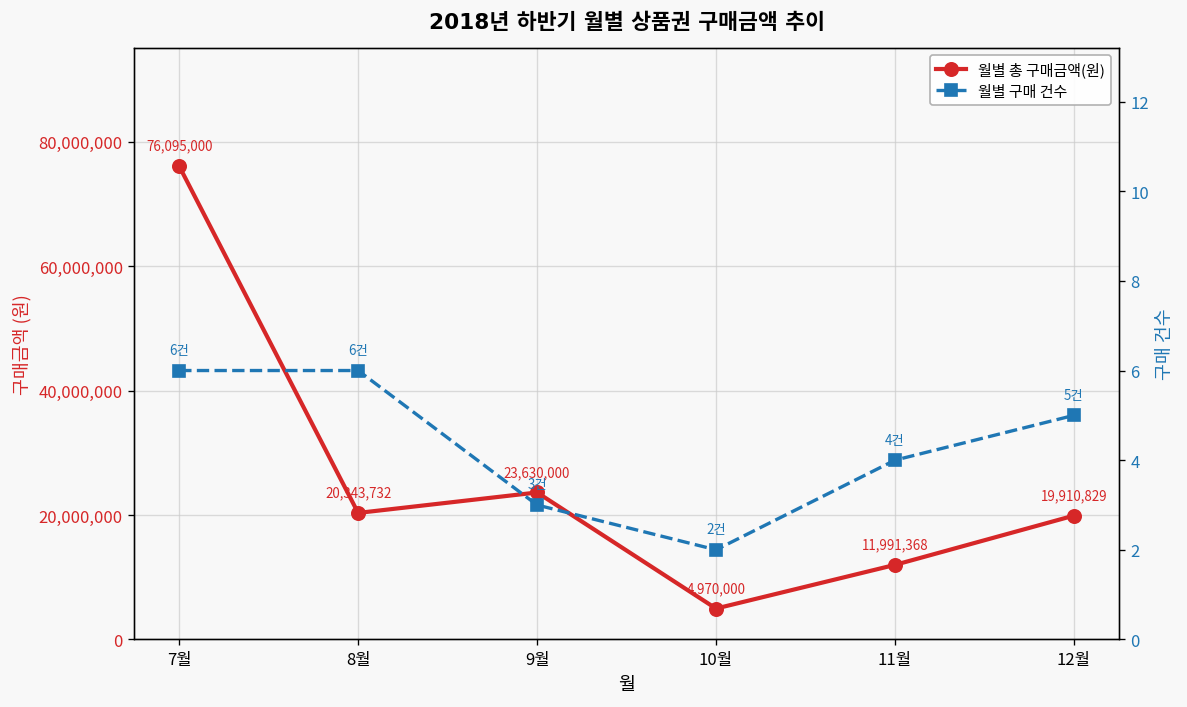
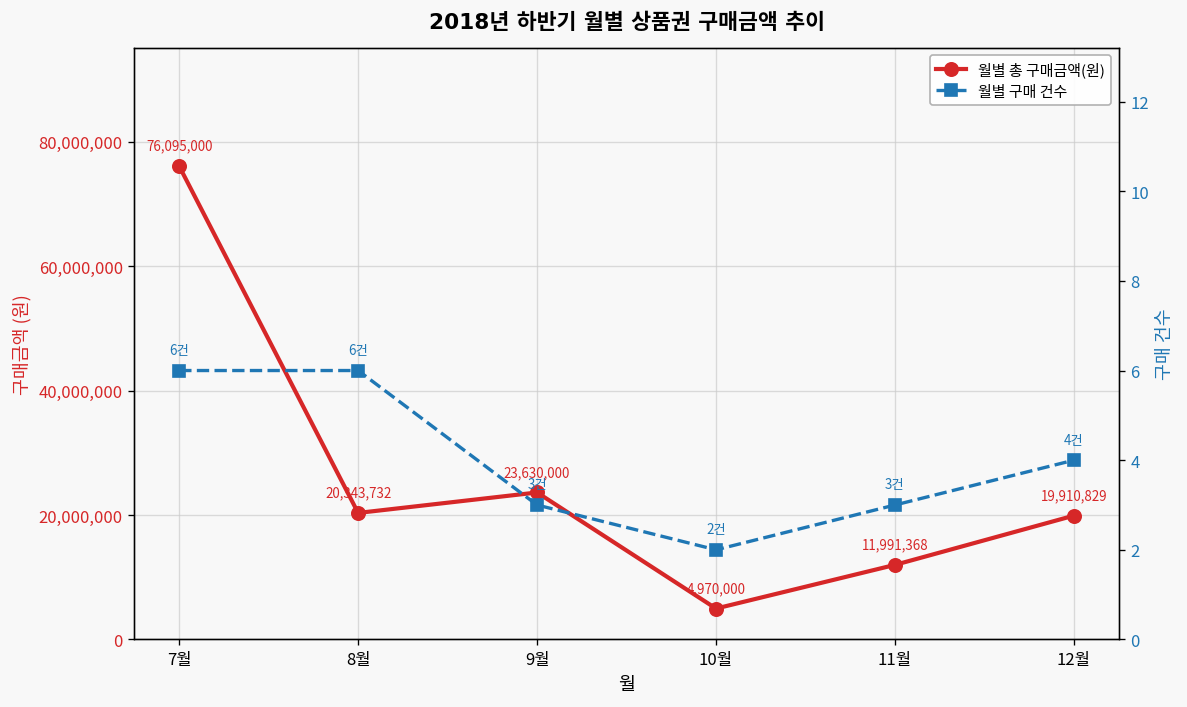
  {
    "월별 총 구매금액(원)": {
      "7월": "76,095,000",
      "8월": "20,343,732",
      "9월": "23,630,000",
      "10월": "4,970,000",
      "11월": "11,991,368",
      "12월": "19,910,829"
    },
    "월별 구매 건수": {
      "7월": "6건",
      "8월": "6건",
      "10월": "2건",
-     "11월": "4건",
-     "12월": "5건"
+     "11월": "3건",
+     "12월": "4건"
    }
  }
